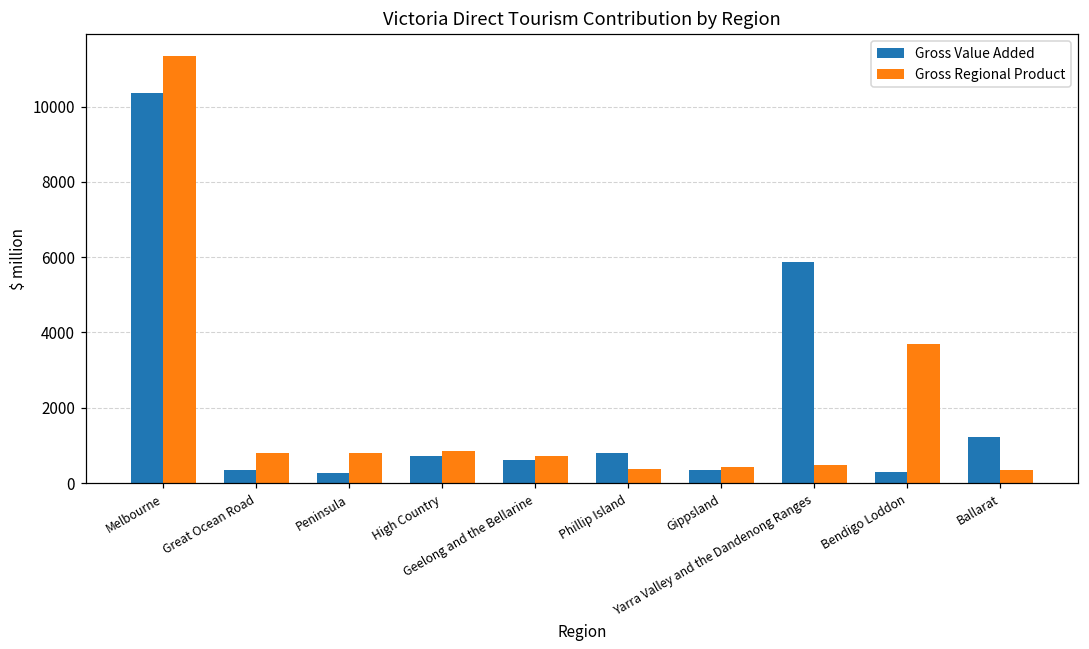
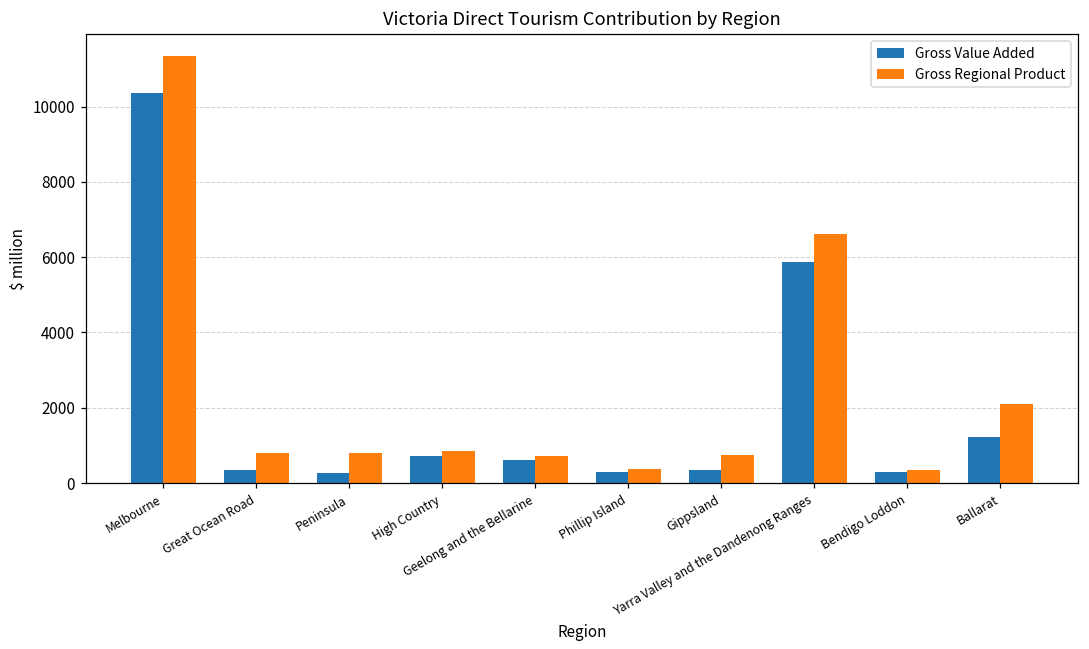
  {
    "Gross Value Added": {
      "Melbourne": 10400,
      "Great Ocean Road": 300,
      "Peninsula": 300,
      "High Country": 700,
      "Geelong and the Bellarine": 600,
-     "Phillip Island": 800,
+     "Phillip Island": 300,
      "Gippsland": 400,
      "Yarra Valley and the Dandenong Ranges": 5900,
      "Bendigo Loddon": 300,
      "Ballarat": 1200
    },
    "Gross Regional Product": {
      "Melbourne": 11300,
      "Great Ocean Road": 800,
      "Peninsula": 800,
      "High Country": 900,
      "Geelong and the Bellarine": 700,
      "Phillip Island": 400,
-     "Gippsland": 400,
-     "Yarra Valley and the Dandenong Ranges": 500,
-     "Bendigo Loddon": 3700,
-     "Ballarat": 300
+     "Gippsland": 800,
+     "Yarra Valley and the Dandenong Ranges": 6600,
+     "Bendigo Loddon": 400,
+     "Ballarat": 2100
    }
  }
